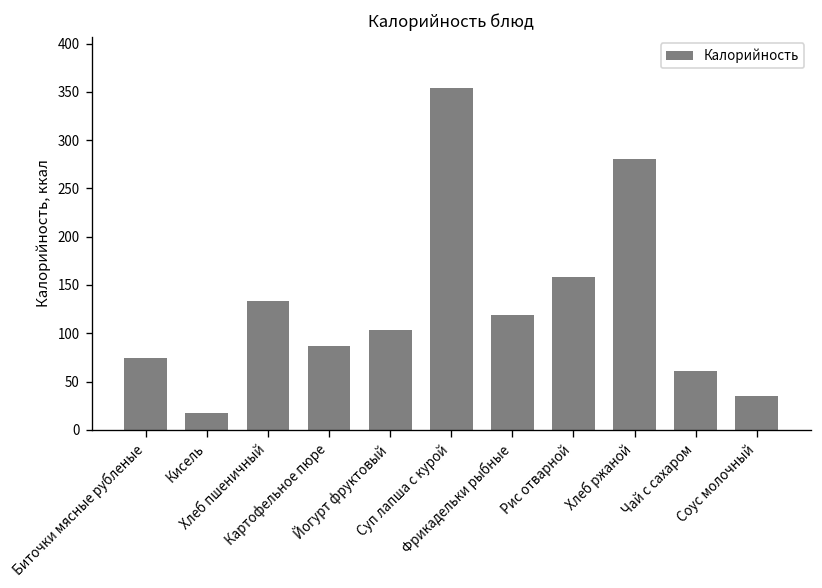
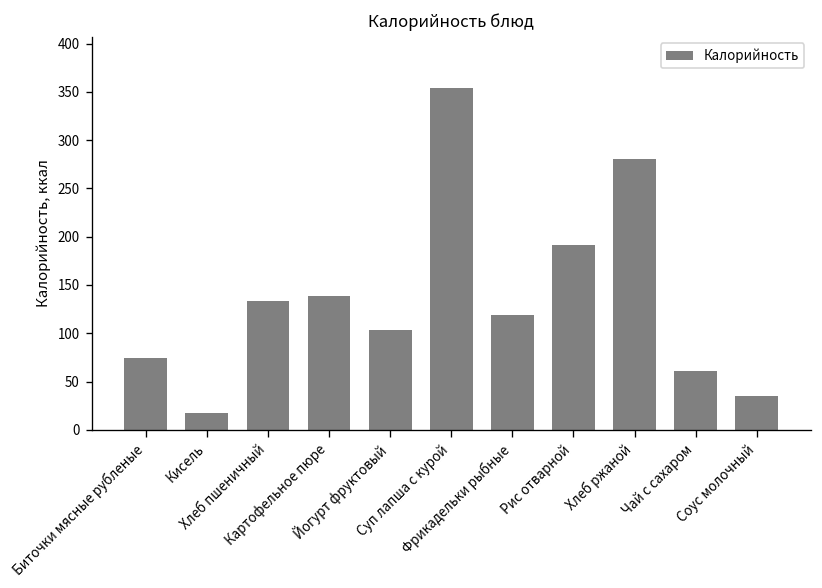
  {
    "Биточки мясные рубленые": 70,
    "Кисель": 20,
    "Хлеб пшеничный": 130,
-   "Картофельное пюре": 90,
+   "Картофельное пюре": 140,
    "Йогурт фруктовый": 100,
    "Суп лапша с курой": 350,
    "Фрикадельки рыбные": 120,
-   "Рис отварной": 160,
+   "Рис отварной": 190,
    "Хлеб ржаной": 280,
    "Чай с сахаром": 60,
    "Соус молочный": 40
  }
